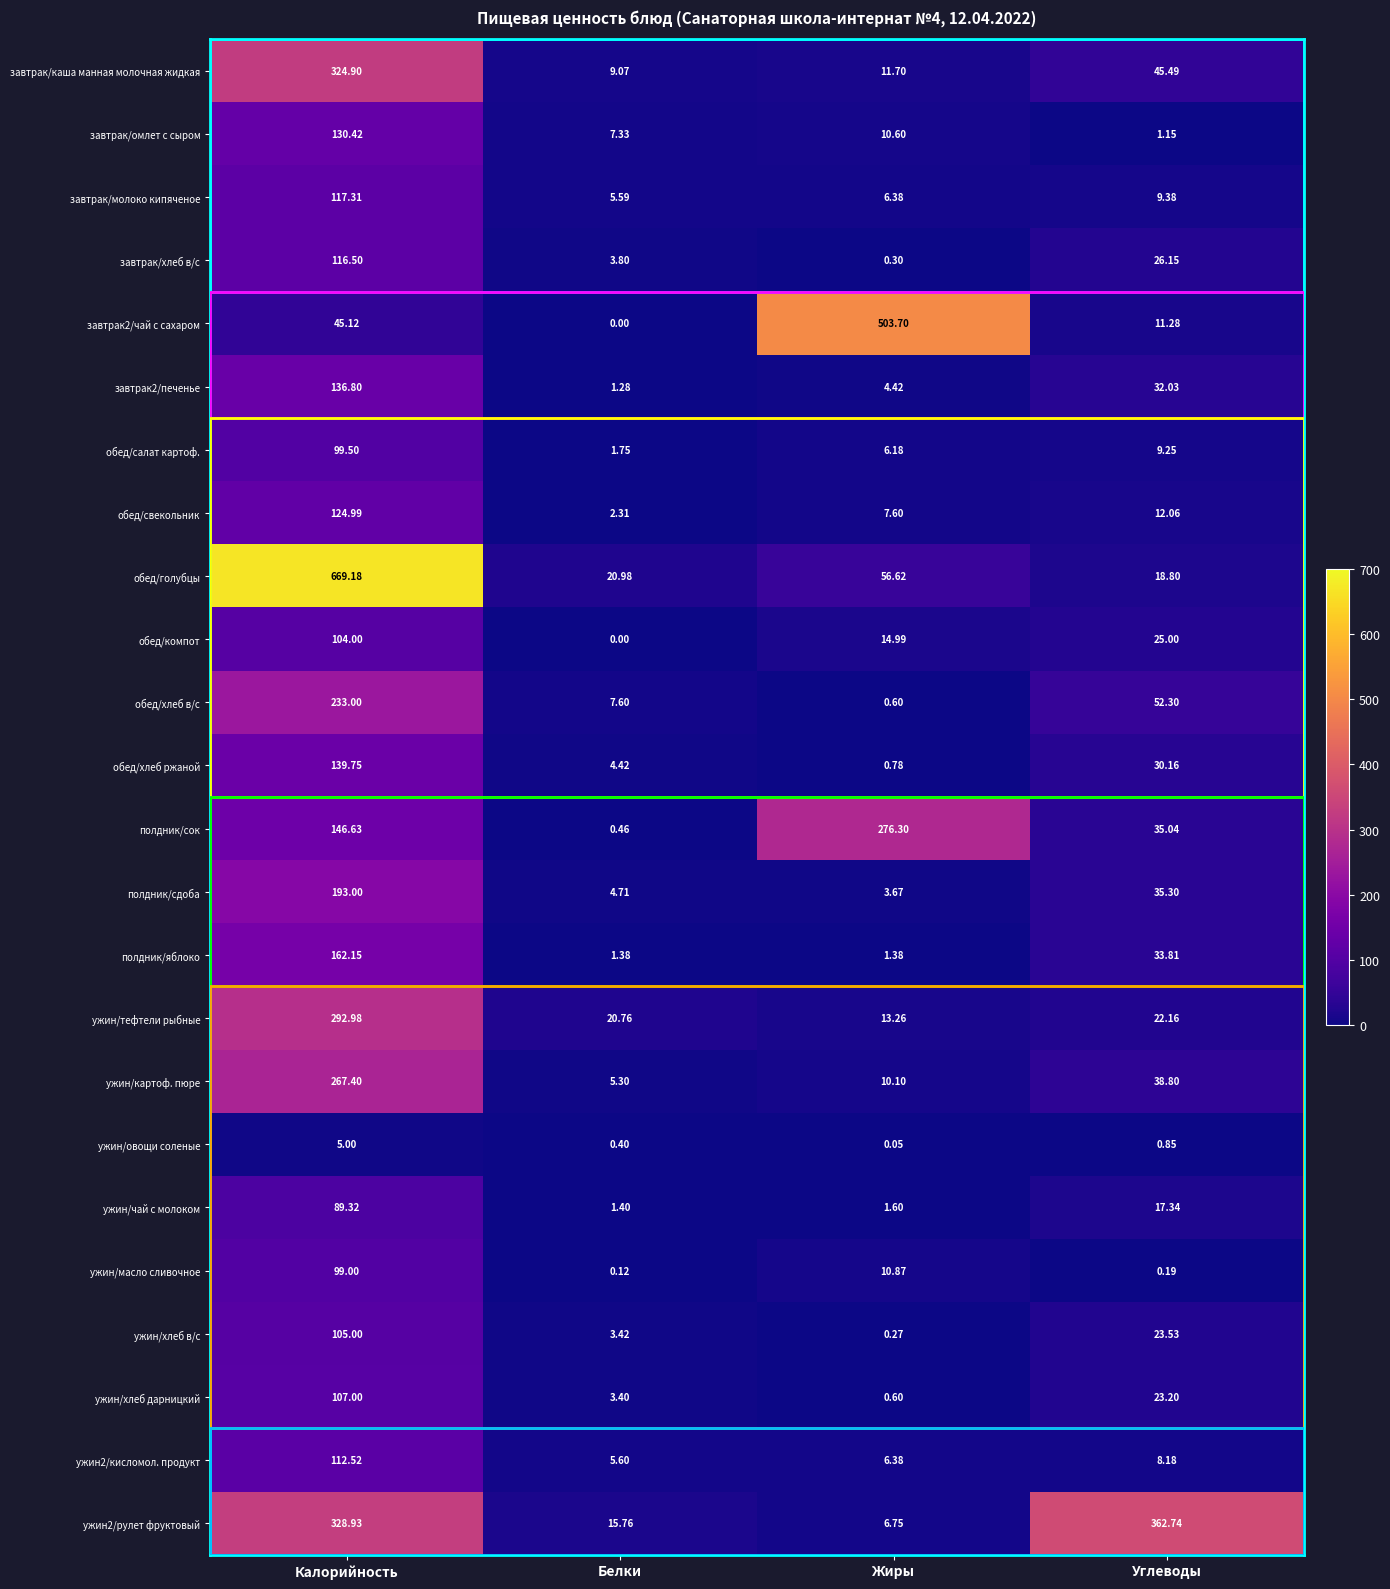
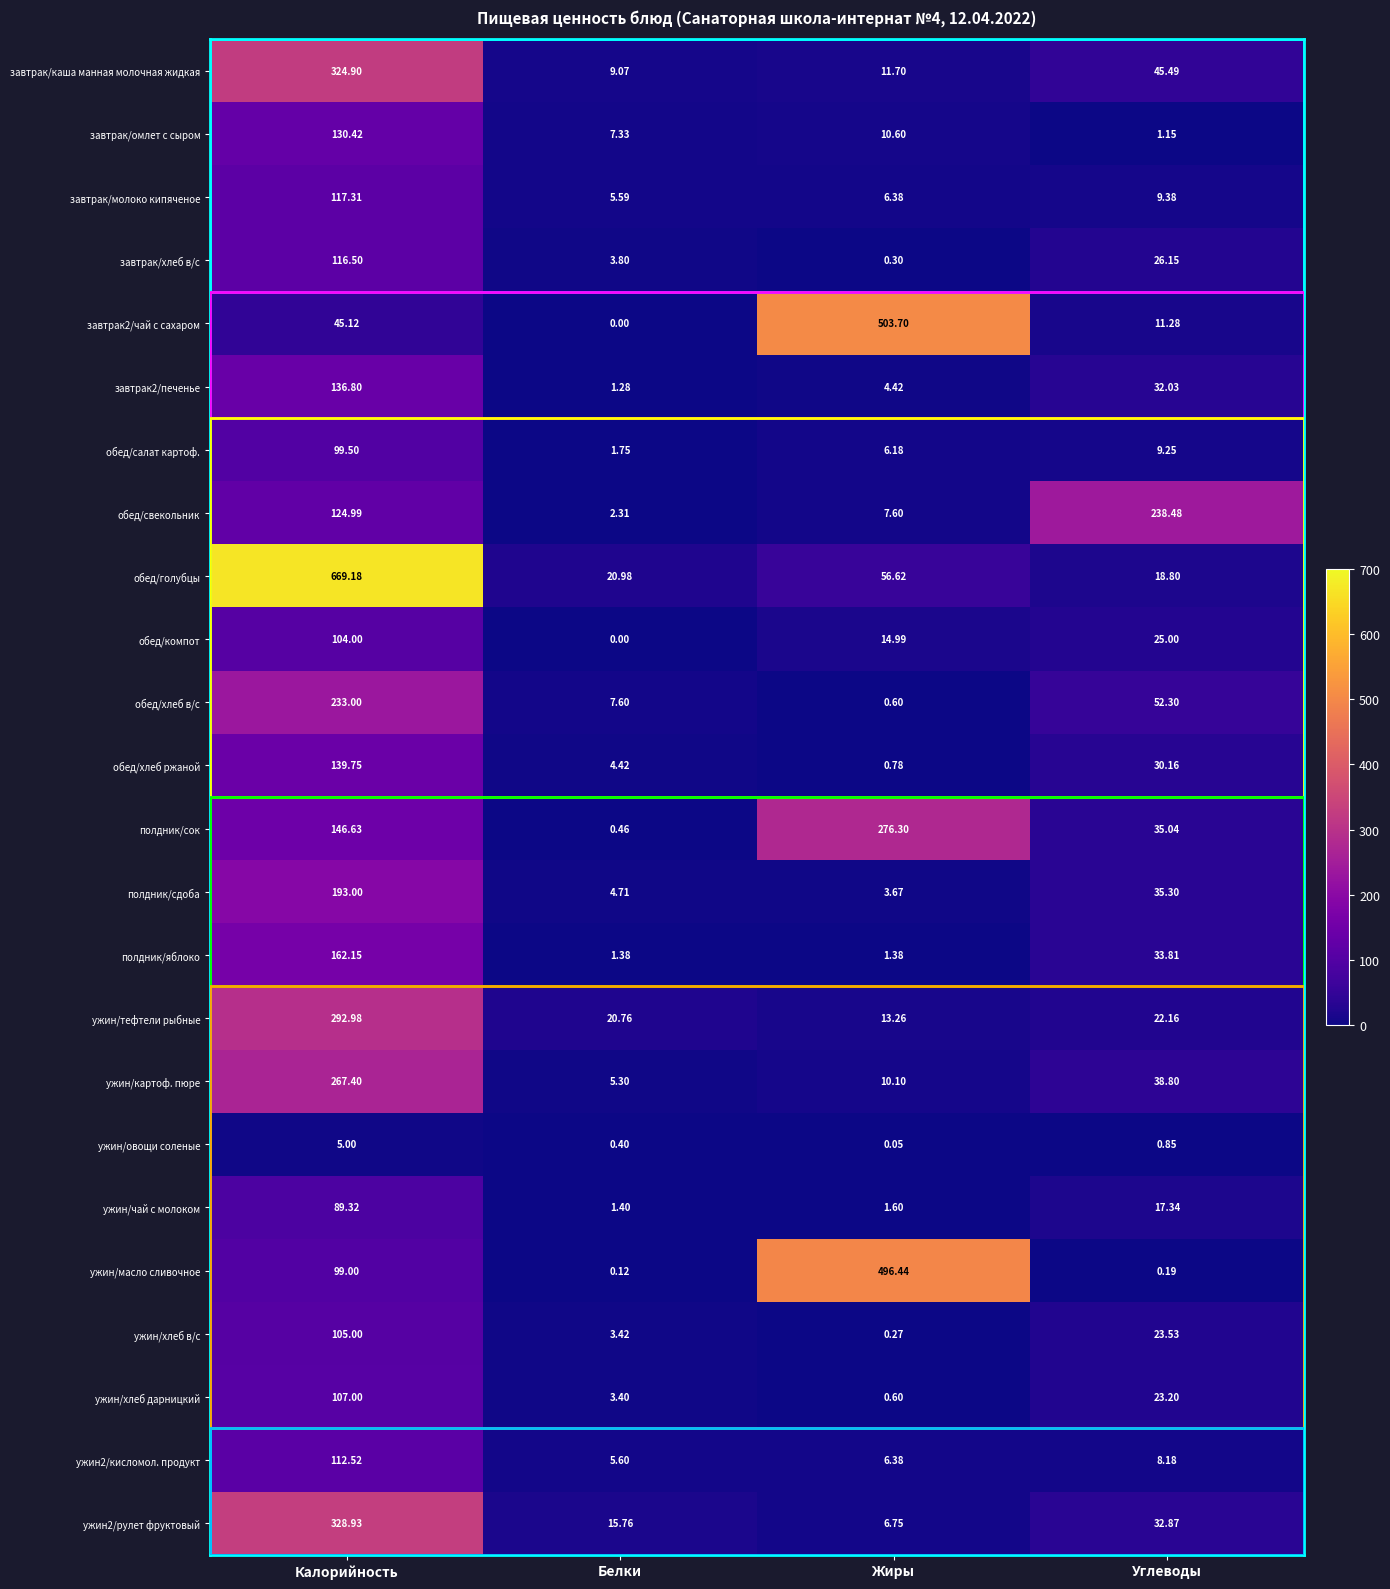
  {
    "завтрак/каша манная молочная жидкая": {
      "Калорийность": 324.90,
      "Белки": 9.07,
      "Жиры": 11.70,
      "Углеводы": 45.49
    },
    "завтрак/омлет с сыром": {
      "Калорийность": 130.42,
      "Белки": 7.33,
      "Жиры": 10.60,
      "Углеводы": 1.15
    },
    "завтрак/молоко кипяченое": {
      "Калорийность": 117.31,
      "Белки": 5.59,
      "Жиры": 6.38,
      "Углеводы": 9.38
    },
    "завтрак/хлеб в/с": {
      "Калорийность": 116.50,
      "Белки": 3.80,
      "Жиры": 0.30,
      "Углеводы": 26.15
    },
    "завтрак2/чай с сахаром": {
      "Калорийность": 45.12,
      "Белки": 0.00,
      "Жиры": 503.70,
      "Углеводы": 11.28
    },
    "завтрак2/печенье": {
      "Калорийность": 136.80,
      "Белки": 1.28,
      "Жиры": 4.42,
      "Углеводы": 32.03
    },
    "обед/салат картоф.": {
      "Калорийность": 99.50,
      "Белки": 1.75,
      "Жиры": 6.18,
      "Углеводы": 9.25
    },
    "обед/свекольник": {
      "Калорийность": 124.99,
      "Белки": 2.31,
      "Жиры": 7.60,
-     "Углеводы": 12.06
+     "Углеводы": 238.48
    },
    "обед/голубцы": {
      "Калорийность": 669.18,
      "Белки": 20.98,
      "Жиры": 56.62,
      "Углеводы": 18.80
    },
    "обед/компот": {
      "Калорийность": 104.00,
      "Белки": 0.00,
      "Жиры": 14.99,
      "Углеводы": 25.00
    },
    "обед/хлеб в/с": {
      "Калорийность": 233.00,
      "Белки": 7.60,
      "Жиры": 0.60,
      "Углеводы": 52.30
    },
    "обед/хлеб ржаной": {
      "Калорийность": 139.75,
      "Белки": 4.42,
      "Жиры": 0.78,
      "Углеводы": 30.16
    },
    "полдник/сок": {
      "Калорийность": 146.63,
      "Белки": 0.46,
      "Жиры": 276.30,
      "Углеводы": 35.04
    },
    "полдник/сдоба": {
      "Калорийность": 193.00,
      "Белки": 4.71,
      "Жиры": 3.67,
      "Углеводы": 35.30
    },
    "полдник/яблоко": {
      "Калорийность": 162.15,
      "Белки": 1.38,
      "Жиры": 1.38,
      "Углеводы": 33.81
    },
    "ужин/тефтели рыбные": {
      "Калорийность": 292.98,
      "Белки": 20.76,
      "Жиры": 13.26,
      "Углеводы": 22.16
    },
    "ужин/картоф. пюре": {
      "Калорийность": 267.40,
      "Белки": 5.30,
      "Жиры": 10.10,
      "Углеводы": 38.80
    },
    "ужин/овощи соленые": {
      "Калорийность": 5.00,
      "Белки": 0.40,
      "Жиры": 0.05,
      "Углеводы": 0.85
    },
    "ужин/чай с молоком": {
      "Калорийность": 89.32,
      "Белки": 1.40,
      "Жиры": 1.60,
      "Углеводы": 17.34
    },
    "ужин/масло сливочное": {
      "Калорийность": 99.00,
      "Белки": 0.12,
-     "Жиры": 10.87,
+     "Жиры": 496.44,
      "Углеводы": 0.19
    },
    "ужин/хлеб в/с": {
      "Калорийность": 105.00,
      "Белки": 3.42,
      "Жиры": 0.27,
      "Углеводы": 23.53
    },
    "ужин/хлеб дарницкий": {
      "Калорийность": 107.00,
      "Белки": 3.40,
      "Жиры": 0.60,
      "Углеводы": 23.20
    },
    "ужин2/кисломол. продукт": {
      "Калорийность": 112.52,
      "Белки": 5.60,
      "Жиры": 6.38,
      "Углеводы": 8.18
    },
    "ужин2/рулет фруктовый": {
      "Калорийность": 328.93,
      "Белки": 15.76,
      "Жиры": 6.75,
-     "Углеводы": 362.74
+     "Углеводы": 32.87
    }
  }
